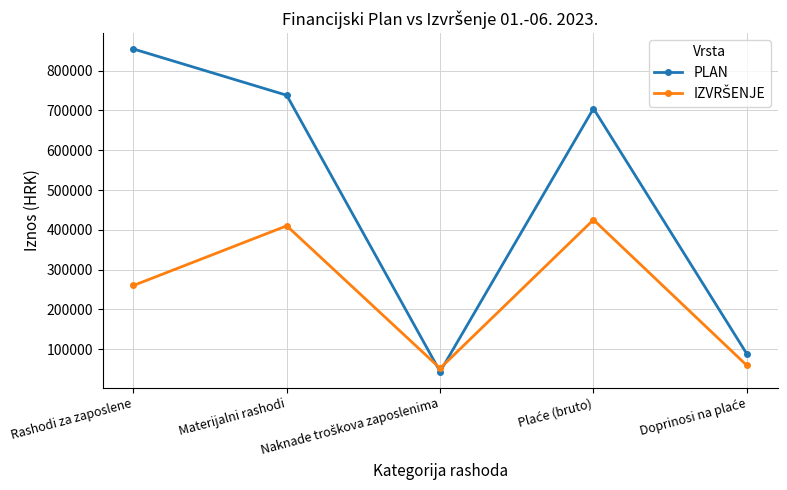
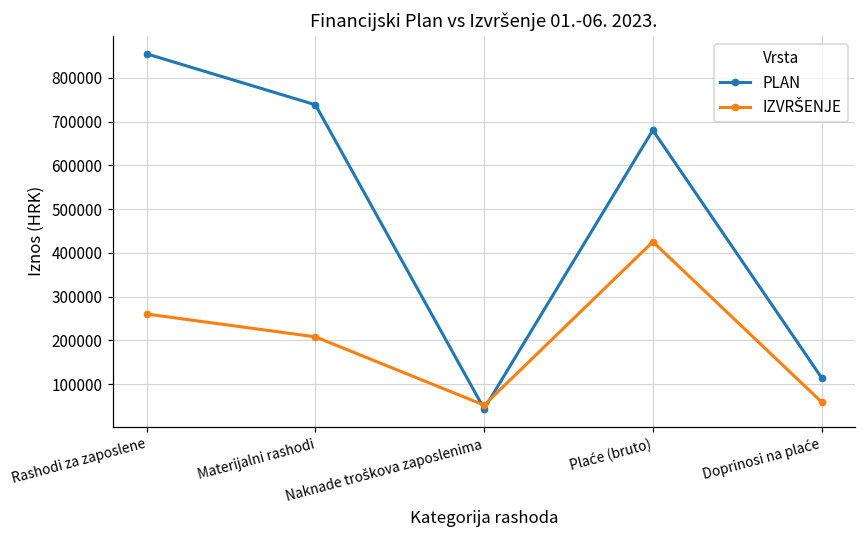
  {
    "PLAN": {
      "Rashodi za zaposlene": 850000,
      "Materijalni rashodi": 740000,
      "Naknade troškova zaposlenima": 40000,
-     "Plaće (bruto)": 700000,
-     "Doprinosi na plaće": 90000
+     "Plaće (bruto)": 680000,
+     "Doprinosi na plaće": 110000
    },
    "IZVRŠENJE": {
      "Rashodi za zaposlene": 260000,
-     "Materijalni rashodi": 410000,
+     "Materijalni rashodi": 210000,
      "Naknade troškova zaposlenima": 50000,
      "Plaće (bruto)": 430000,
      "Doprinosi na plaće": 60000
    }
  }
